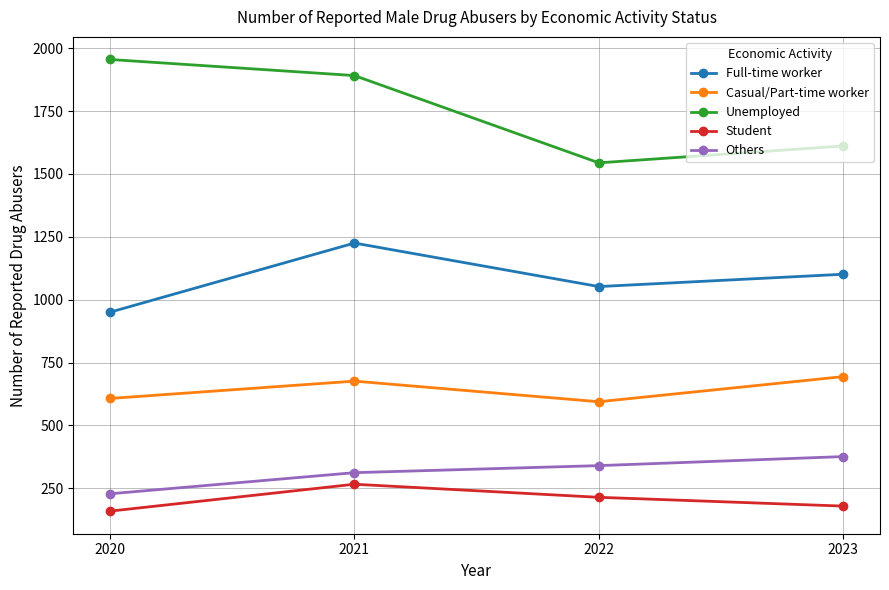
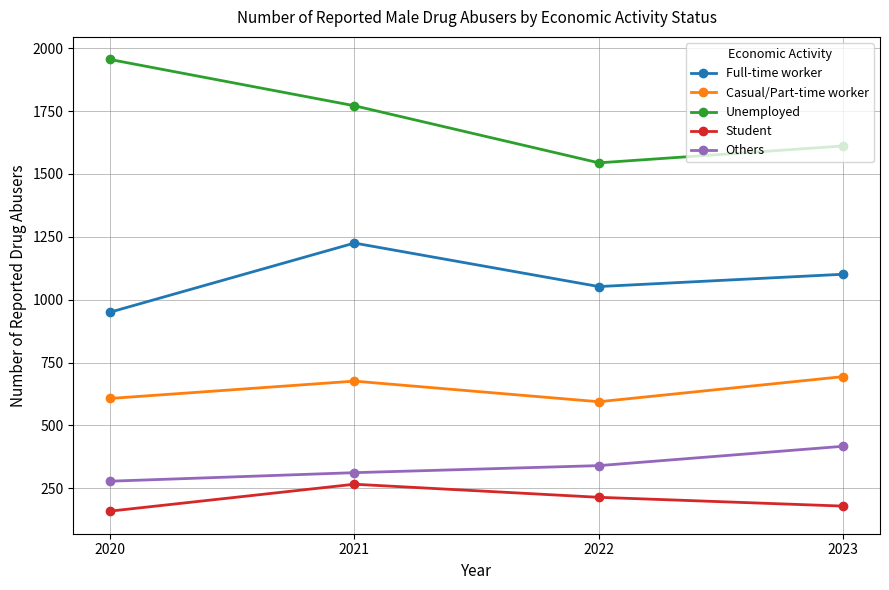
  {
    "Full-time worker": {
      "2020": 950,
      "2021": 1230,
      "2022": 1050,
      "2023": 1100
    },
    "Casual/Part-time worker": {
      "2020": 610,
      "2021": 680,
      "2022": 590,
      "2023": 690
    },
    "Unemployed": {
      "2020": 1960,
-     "2021": 1890,
+     "2021": 1770,
      "2022": 1540
    },
    "Student": {
      "2020": 160,
      "2021": 270,
      "2022": 210,
      "2023": 180
    },
    "Others": {
-     "2020": 230,
+     "2020": 280,
      "2021": 310,
      "2022": 340,
-     "2023": 380
+     "2023": 420
    }
  }
